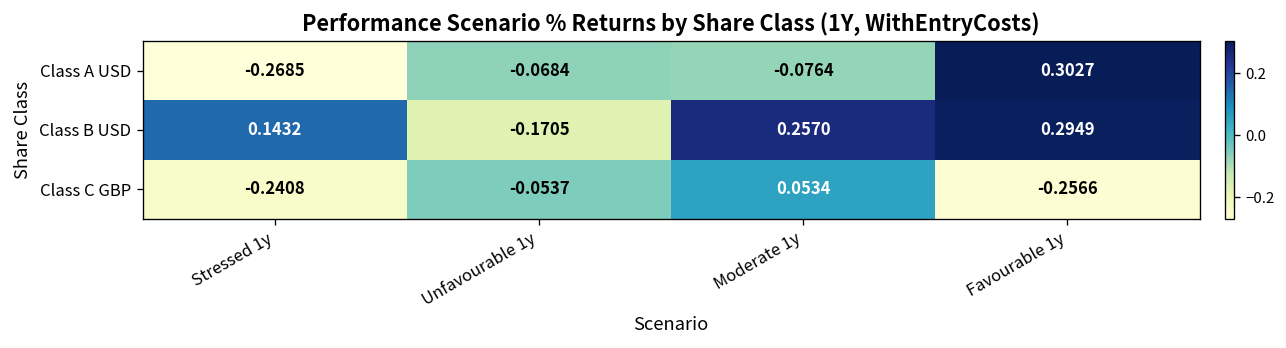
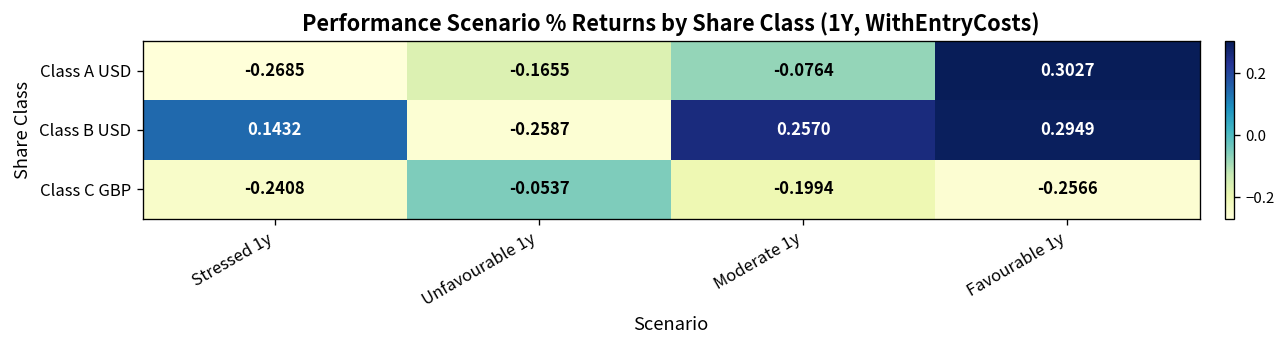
  {
    "Class A USD": {
      "Stressed 1y": -0.2685,
-     "Unfavourable 1y": -0.0684,
+     "Unfavourable 1y": -0.1655,
      "Moderate 1y": -0.0764,
      "Favourable 1y": 0.3027
    },
    "Class B USD": {
      "Stressed 1y": 0.1432,
-     "Unfavourable 1y": -0.1705,
+     "Unfavourable 1y": -0.2587,
      "Moderate 1y": 0.2570,
      "Favourable 1y": 0.2949
    },
    "Class C GBP": {
      "Stressed 1y": -0.2408,
      "Unfavourable 1y": -0.0537,
-     "Moderate 1y": 0.0534,
+     "Moderate 1y": -0.1994,
      "Favourable 1y": -0.2566
    }
  }
